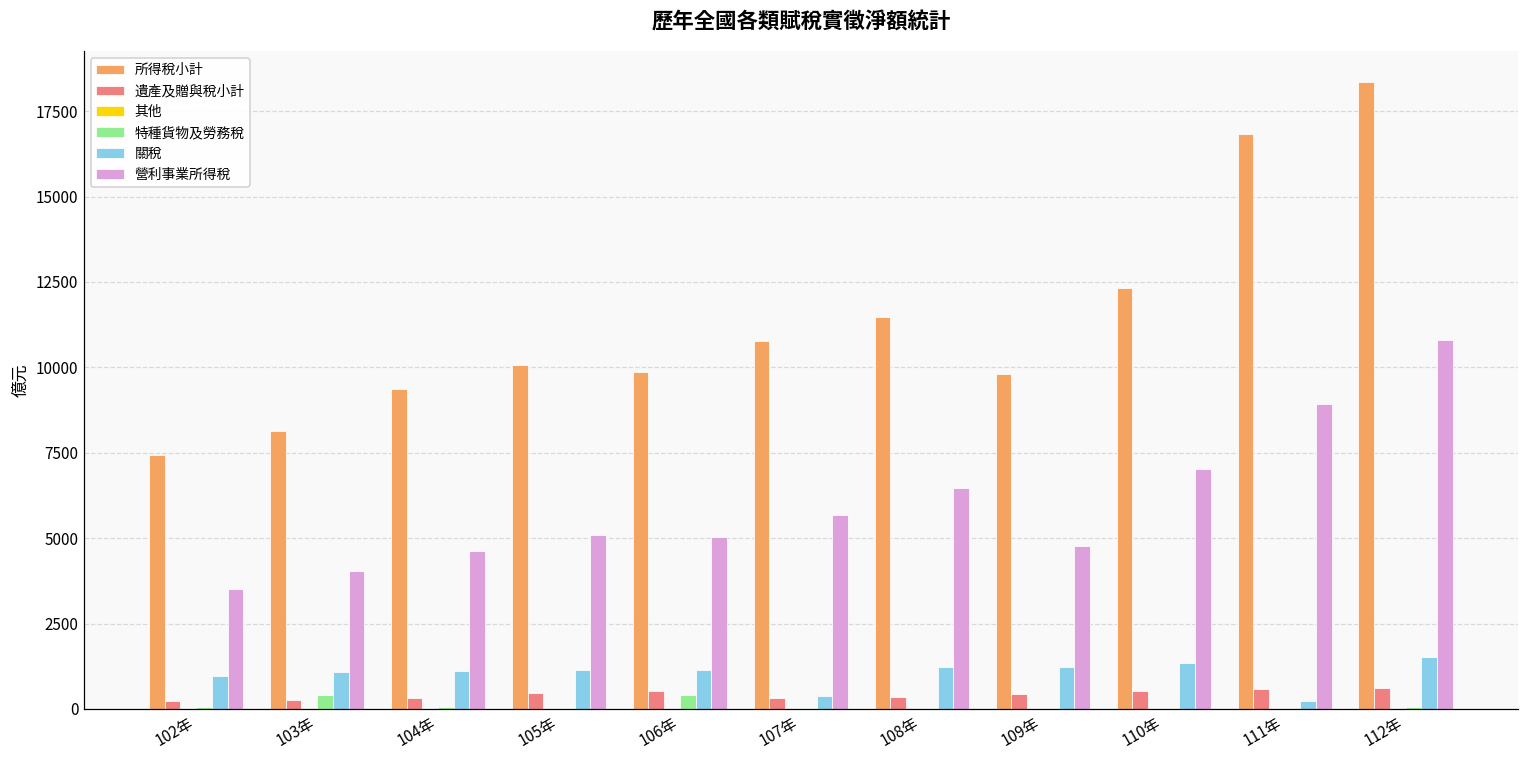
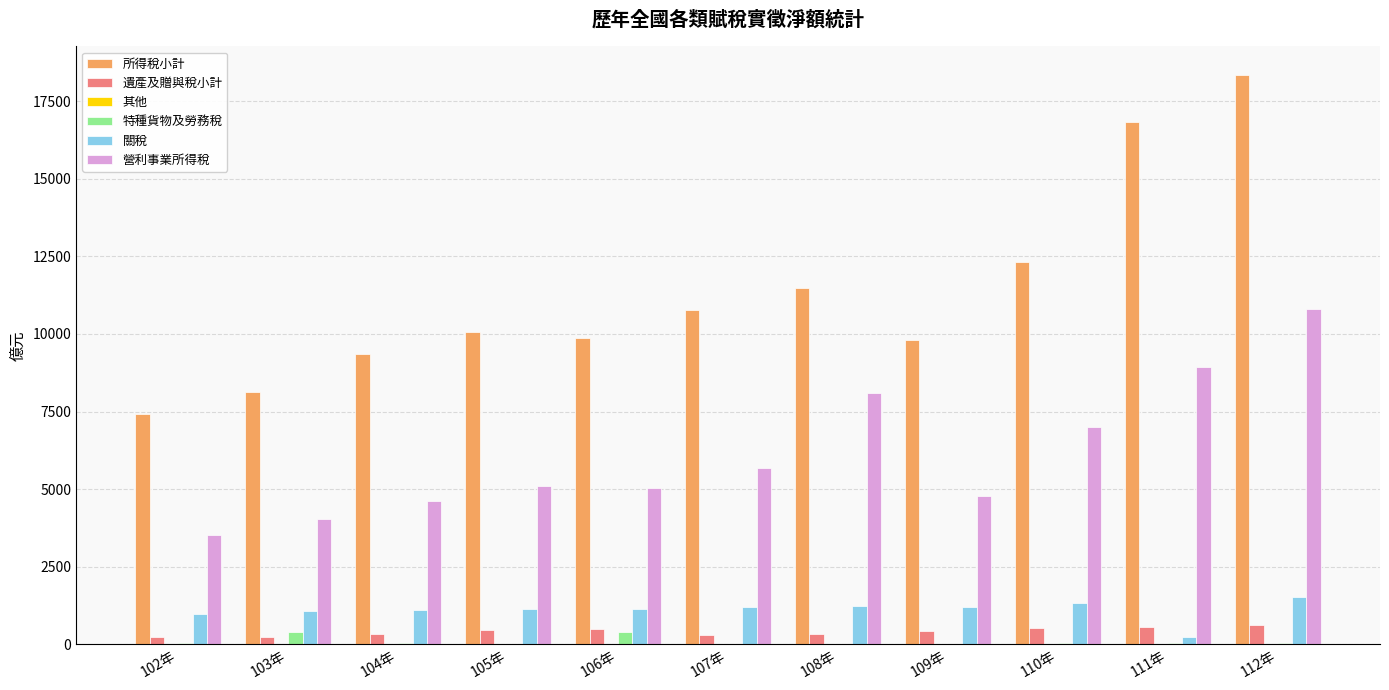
  {
    "其他": {
      "102年": 0,
      "103年": 0,
      "104年": 0,
      "105年": 0,
      "106年": 0,
      "107年": 0,
      "108年": 0,
      "109年": 0,
      "110年": 0,
      "111年": 0,
      "112年": 0
    },
    "特種貨物及勞務稅": {
      "103年": 400,
      "106年": 400
    },
    "關稅": {
      "102年": 1000,
      "103年": 1100,
      "104年": 1100,
      "105年": 1200,
      "106年": 1200,
-     "107年": 400,
+     "107年": 1200,
      "108年": 1200,
      "109年": 1200,
      "110年": 1300,
      "111年": 200,
      "112年": 1500
    },
    "營利事業所得稅": {
      "102年": 3500,
      "103年": 4000,
      "104年": 4600,
      "105年": 5100,
      "106年": 5000,
      "107年": 5700,
-     "108年": 6500,
+     "108年": 8100,
      "109年": 4800,
      "110年": 7000,
      "111年": 8900,
      "112年": 10800
    }
  }
